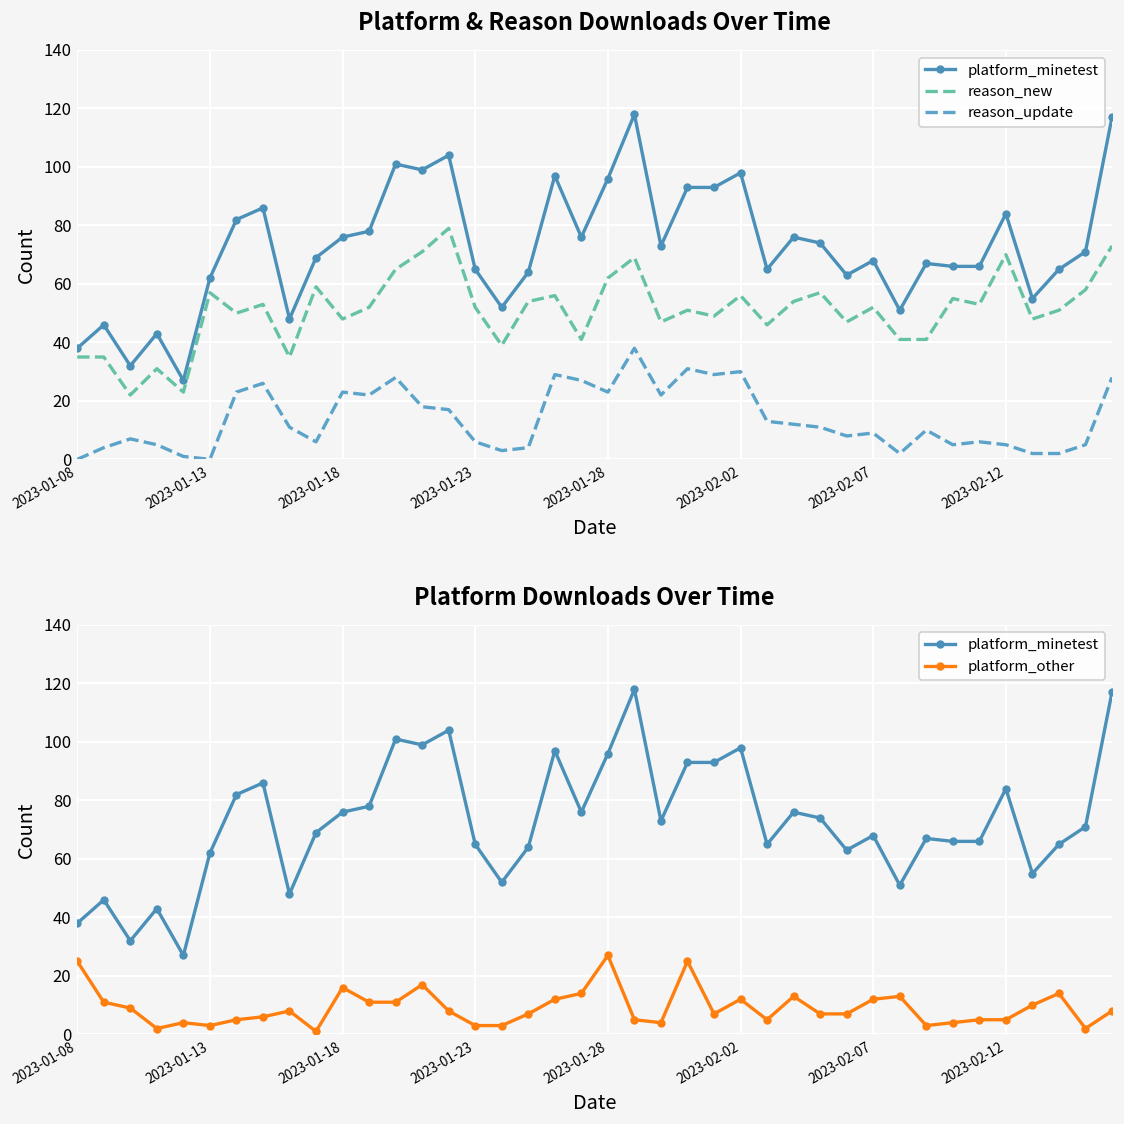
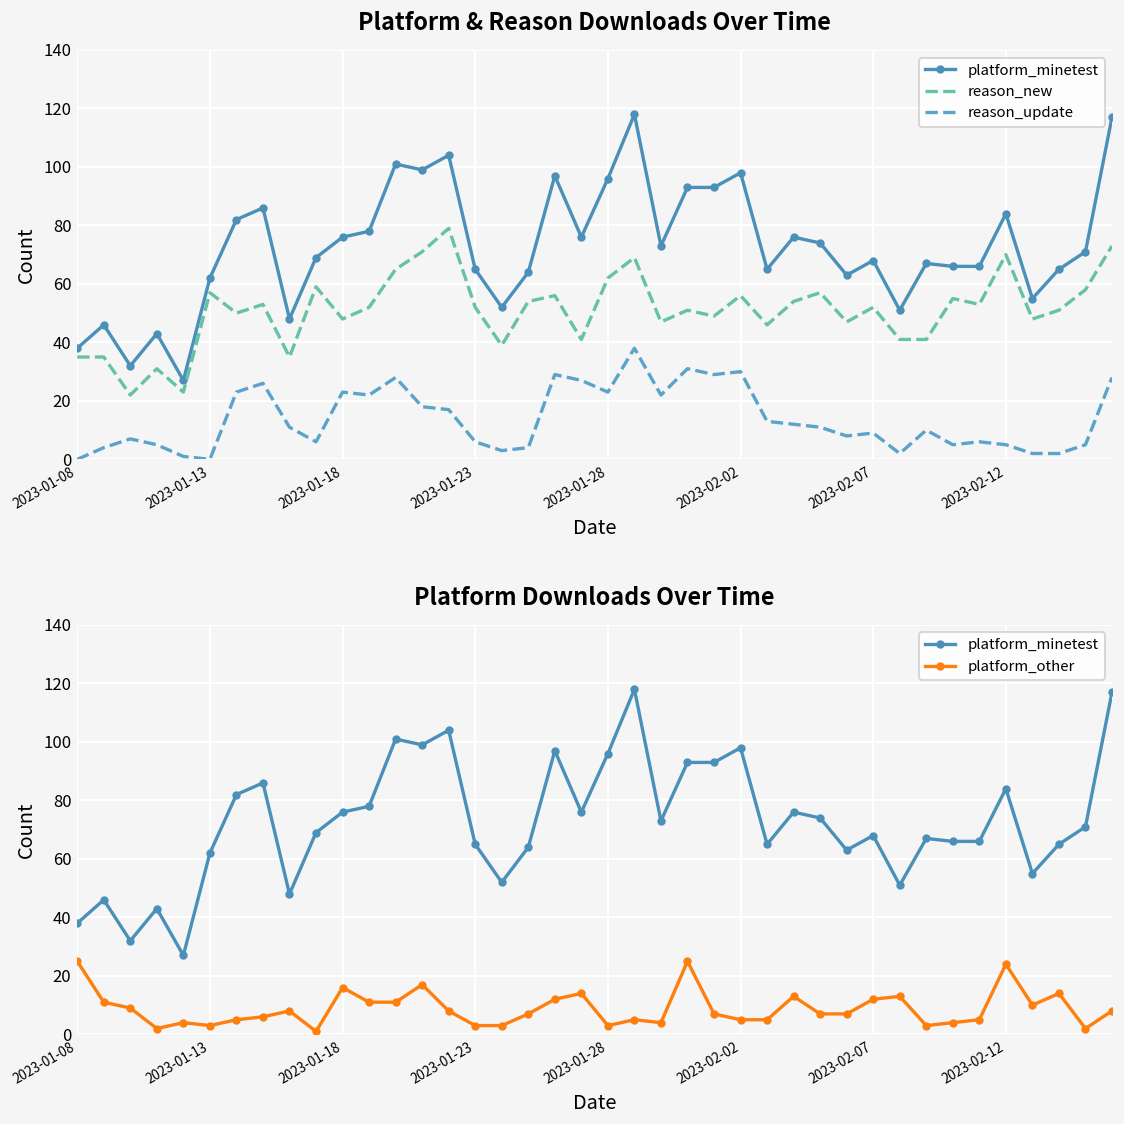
  {
    "Platform Downloads Over Time": {
      "platform_minetest": {
        "2023-01-08": 38,
        "2023-01-13": 62,
        "2023-01-18": 76,
        "2023-01-23": 65,
        "2023-01-28": 96,
        "2023-02-02": 98,
        "2023-02-07": 68,
        "2023-02-12": 84
      },
      "platform_other": {
        "2023-01-08": 25,
        "2023-01-13": 3,
        "2023-01-18": 16,
        "2023-01-23": 3,
-       "2023-01-28": 27,
-       "2023-02-02": 12,
+       "2023-01-28": 3,
+       "2023-02-02": 5,
        "2023-02-07": 12,
-       "2023-02-12": 5
+       "2023-02-12": 24
      }
    }
  }
